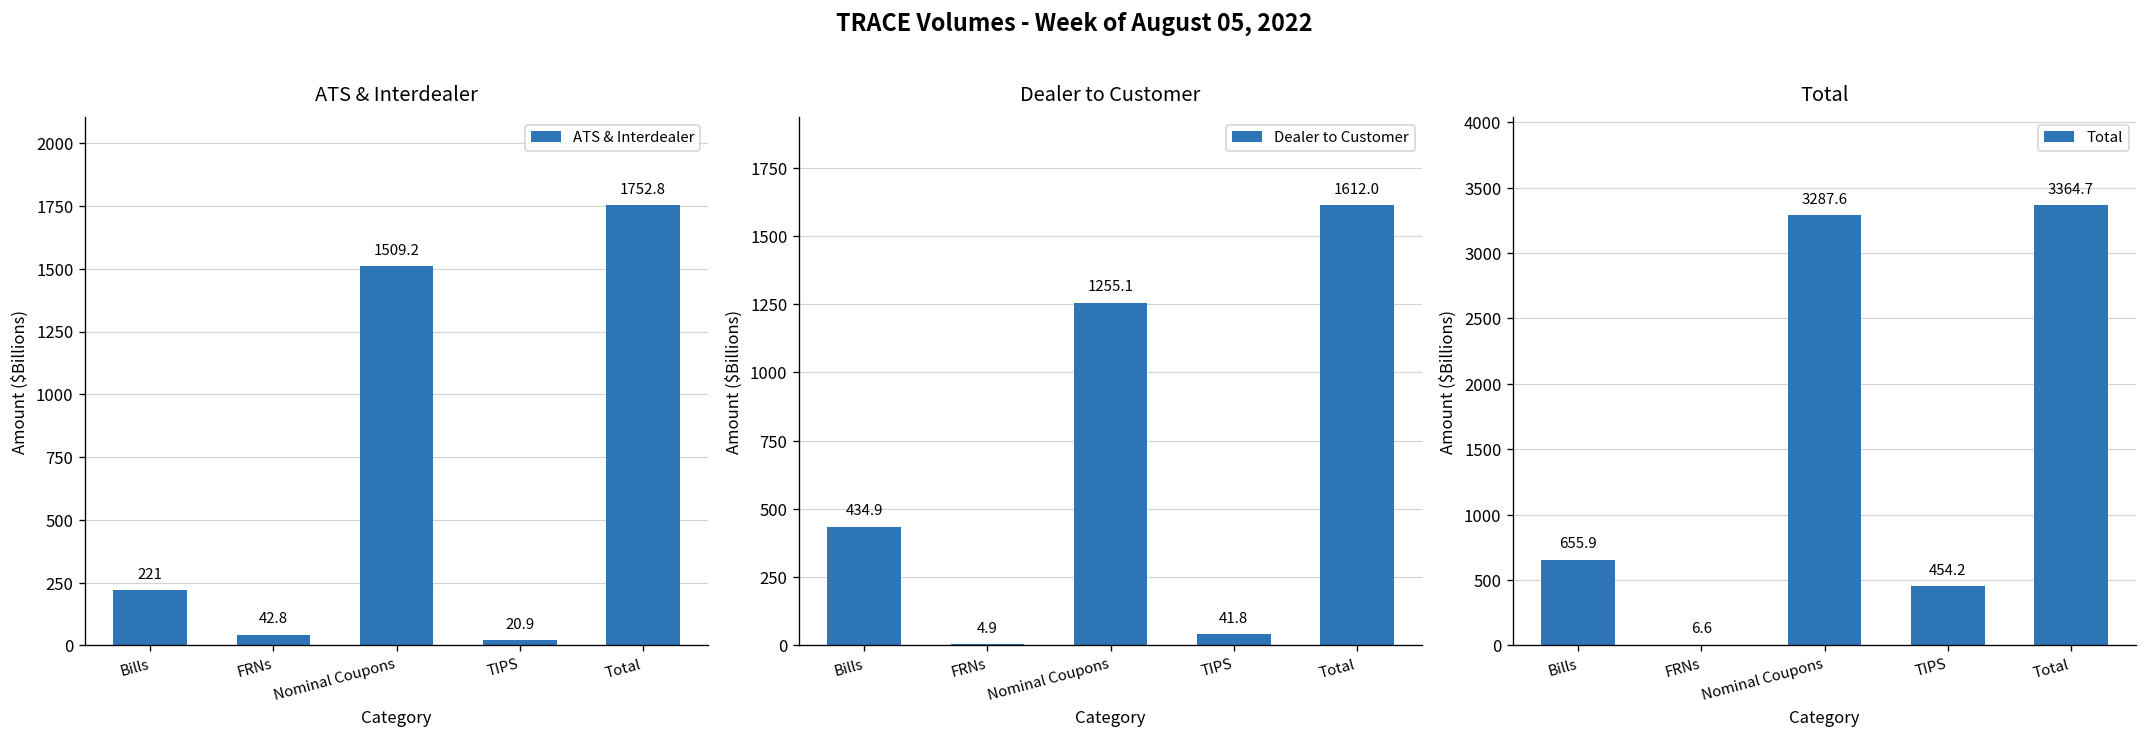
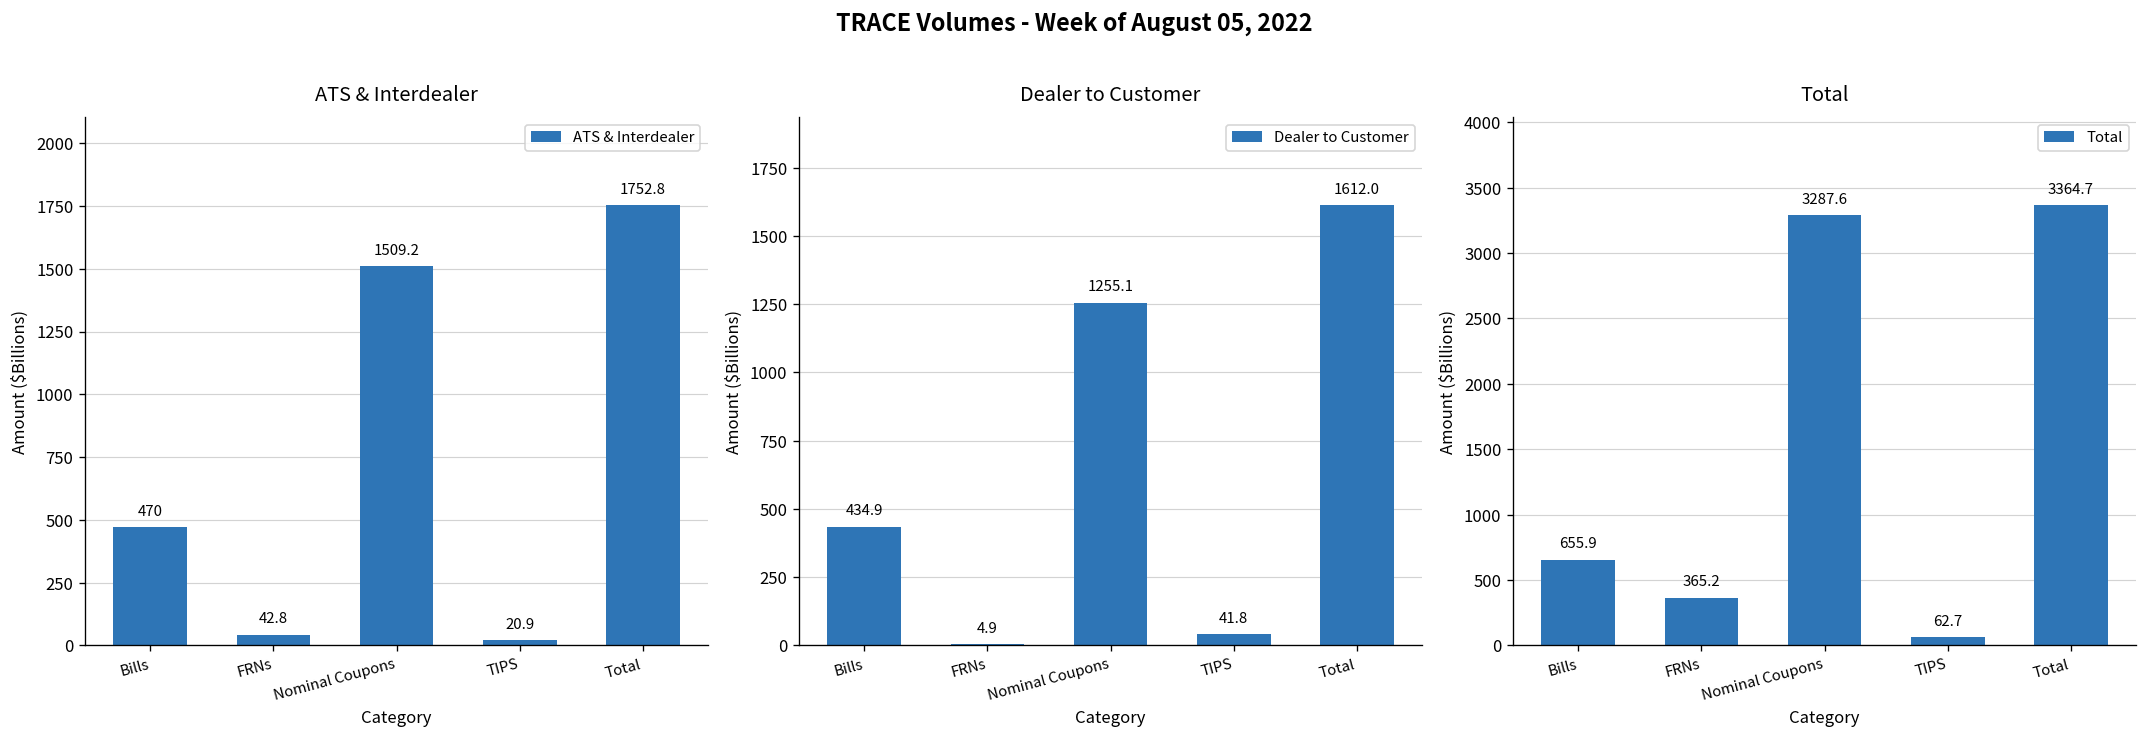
  {
    "ATS & Interdealer": {
-     "Bills": 221,
+     "Bills": 470,
      "FRNs": 42.8,
      "Nominal Coupons": 1509.2,
      "TIPS": 20.9,
      "Total": 1752.8
    },
    "Dealer to Customer": {
      "Bills": 434.9,
      "FRNs": 4.9,
      "Nominal Coupons": 1255.1,
      "TIPS": 41.8,
      "Total": 1612.0
    },
    "Total": {
      "Bills": 655.9,
-     "FRNs": 6.6,
+     "FRNs": 365.2,
      "Nominal Coupons": 3287.6,
-     "TIPS": 454.2,
+     "TIPS": 62.7,
      "Total": 3364.7
    }
  }
